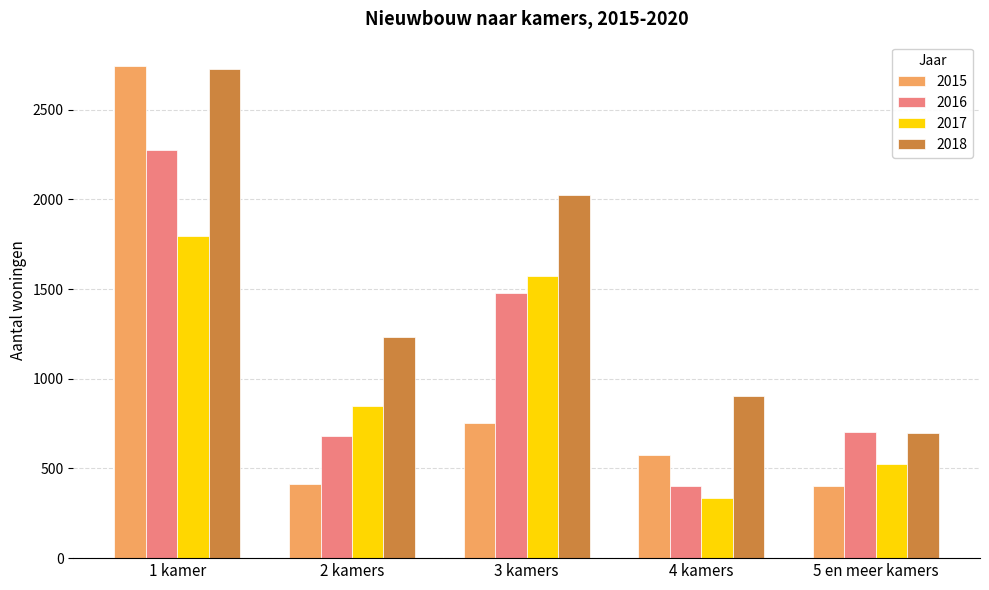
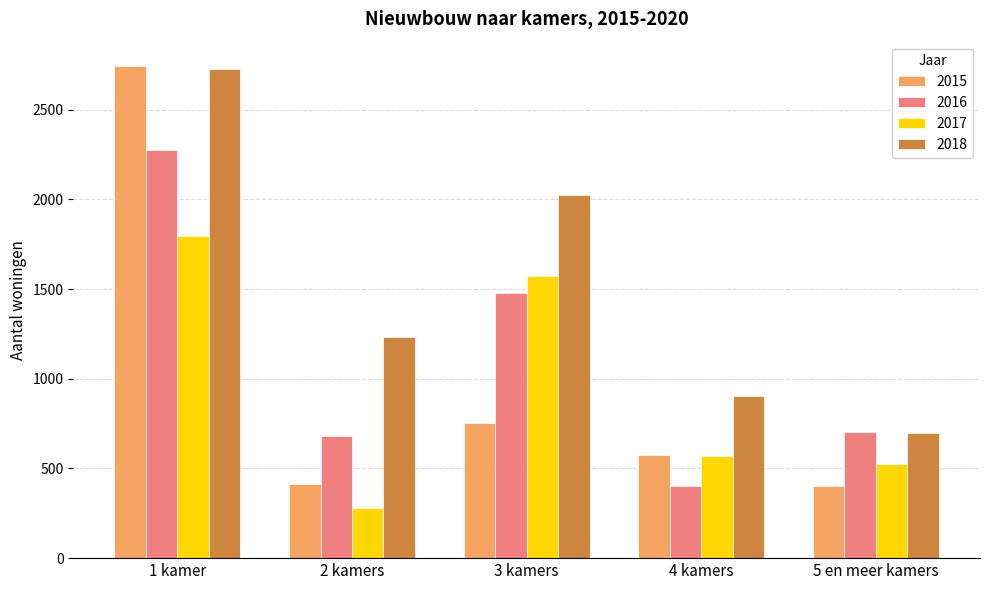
  {
    "2017": {
      "1 kamer": 1790,
-     "2 kamers": 850,
+     "2 kamers": 280,
      "3 kamers": 1580,
-     "4 kamers": 340,
+     "4 kamers": 570,
      "5 en meer kamers": 530
    }
  }
